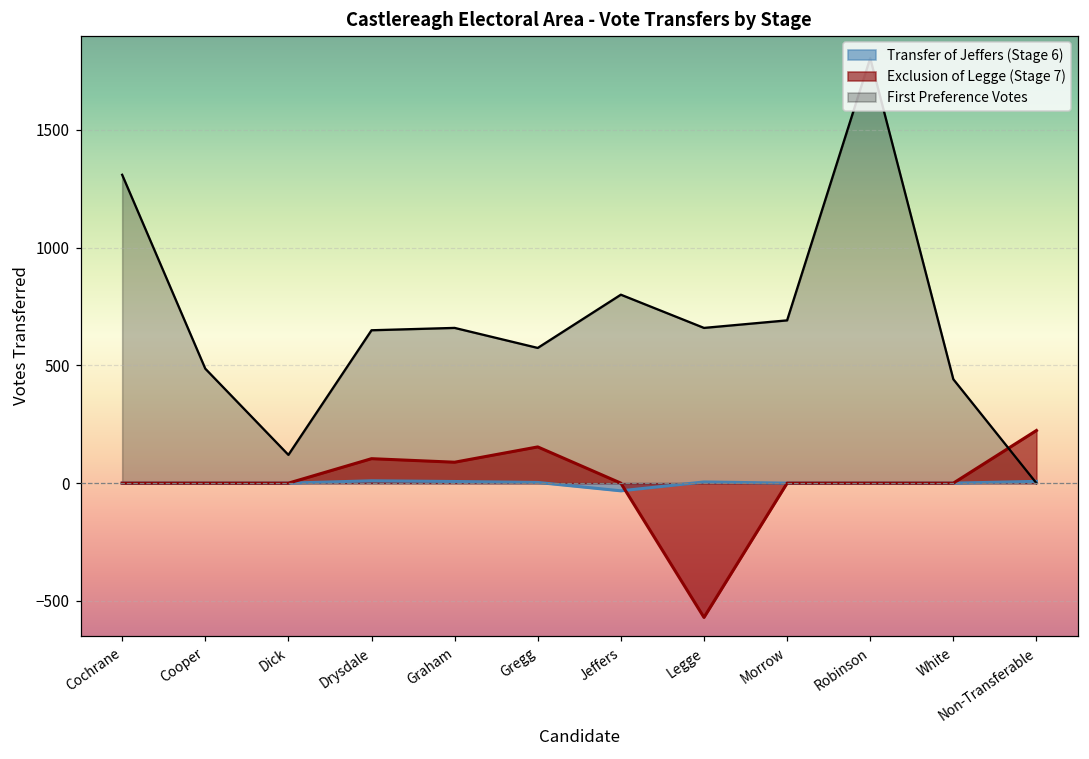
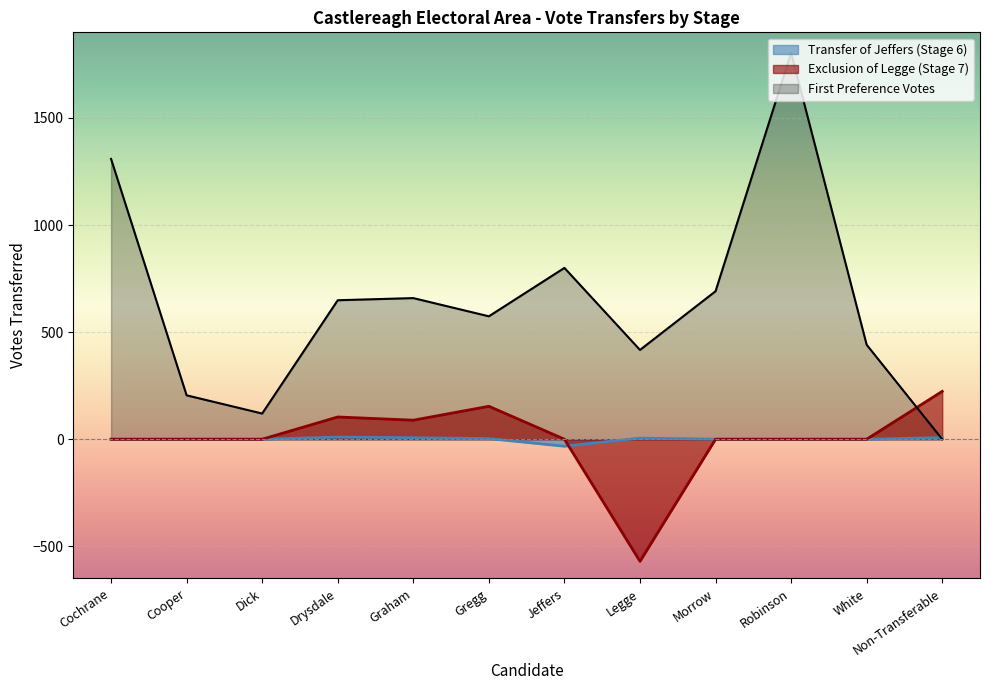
  {
    "First Preference Votes": {
      "Cochrane": 1310,
-     "Cooper": 490,
+     "Cooper": 210,
      "Dick": 120,
      "Drysdale": 650,
      "Graham": 660,
      "Gregg": 570,
      "Jeffers": 800,
-     "Legge": 660,
+     "Legge": 420,
      "Morrow": 690,
      "White": 440
    }
  }
